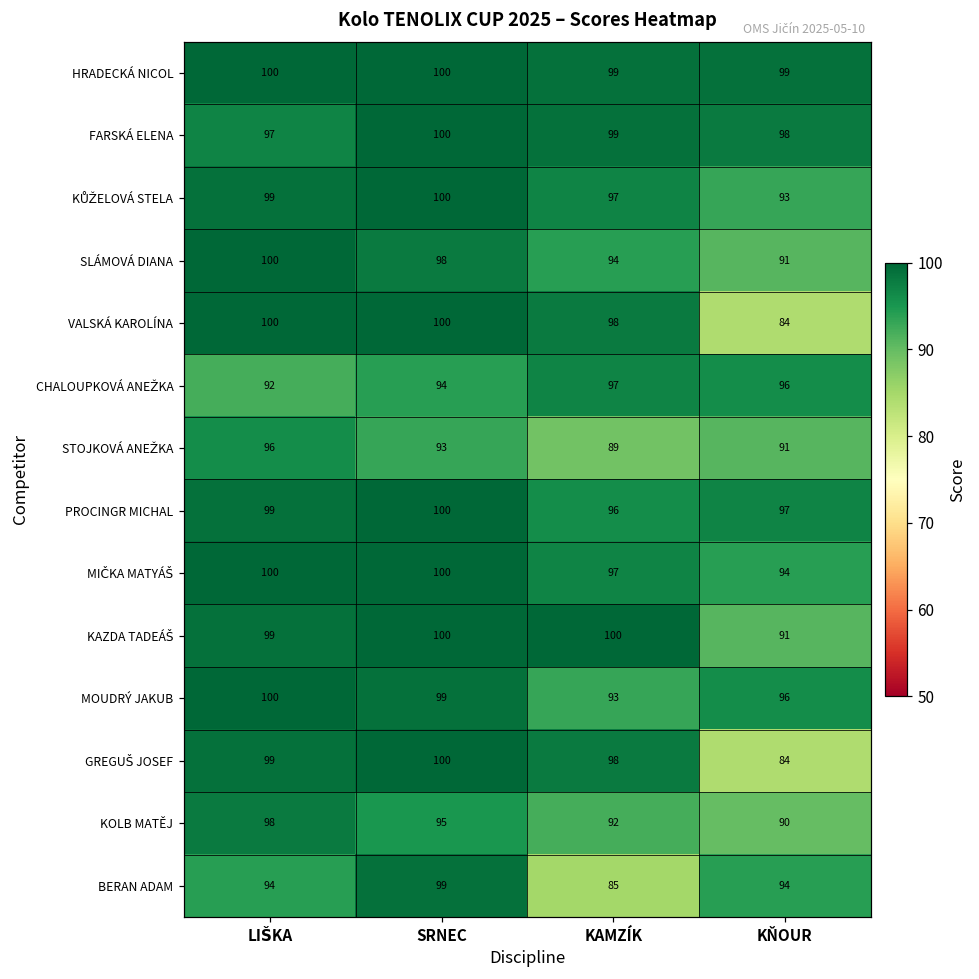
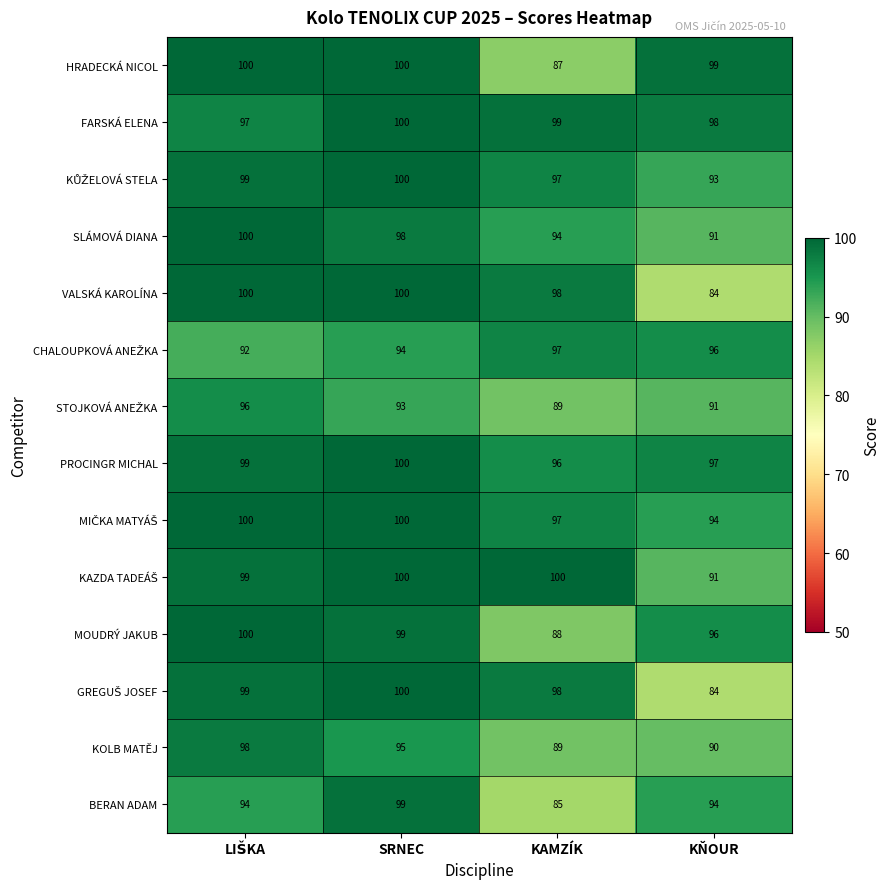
  {
    "HRADECKÁ NICOL": {
      "LIŠKA": 100,
      "SRNEC": 100,
-     "KAMZÍK": 99,
+     "KAMZÍK": 87,
      "KŇOUR": 99
    },
    "FARSKÁ ELENA": {
      "LIŠKA": 97,
      "SRNEC": 100,
      "KAMZÍK": 99,
      "KŇOUR": 98
    },
    "KŮŽELOVÁ STELA": {
      "LIŠKA": 99,
      "SRNEC": 100,
      "KAMZÍK": 97,
      "KŇOUR": 93
    },
    "SLÁMOVÁ DIANA": {
      "LIŠKA": 100,
      "SRNEC": 98,
      "KAMZÍK": 94,
      "KŇOUR": 91
    },
    "VALSKÁ KAROLÍNA": {
      "LIŠKA": 100,
      "SRNEC": 100,
      "KAMZÍK": 98,
      "KŇOUR": 84
    },
    "CHALOUPKOVÁ ANEŽKA": {
      "LIŠKA": 92,
      "SRNEC": 94,
      "KAMZÍK": 97,
      "KŇOUR": 96
    },
    "STOJKOVÁ ANEŽKA": {
      "LIŠKA": 96,
      "SRNEC": 93,
      "KAMZÍK": 89,
      "KŇOUR": 91
    },
    "PROCINGR MICHAL": {
      "LIŠKA": 99,
      "SRNEC": 100,
      "KAMZÍK": 96,
      "KŇOUR": 97
    },
    "MIČKA MATYÁŠ": {
      "LIŠKA": 100,
      "SRNEC": 100,
      "KAMZÍK": 97,
      "KŇOUR": 94
    },
    "KAZDA TADEÁŠ": {
      "LIŠKA": 99,
      "SRNEC": 100,
      "KAMZÍK": 100,
      "KŇOUR": 91
    },
    "MOUDRÝ JAKUB": {
      "LIŠKA": 100,
      "SRNEC": 99,
-     "KAMZÍK": 93,
+     "KAMZÍK": 88,
      "KŇOUR": 96
    },
    "GREGUŠ JOSEF": {
      "LIŠKA": 99,
      "SRNEC": 100,
      "KAMZÍK": 98,
      "KŇOUR": 84
    },
    "KOLB MATĚJ": {
      "LIŠKA": 98,
      "SRNEC": 95,
-     "KAMZÍK": 92,
+     "KAMZÍK": 89,
      "KŇOUR": 90
    },
    "BERAN ADAM": {
      "LIŠKA": 94,
      "SRNEC": 99,
      "KAMZÍK": 85,
      "KŇOUR": 94
    }
  }
